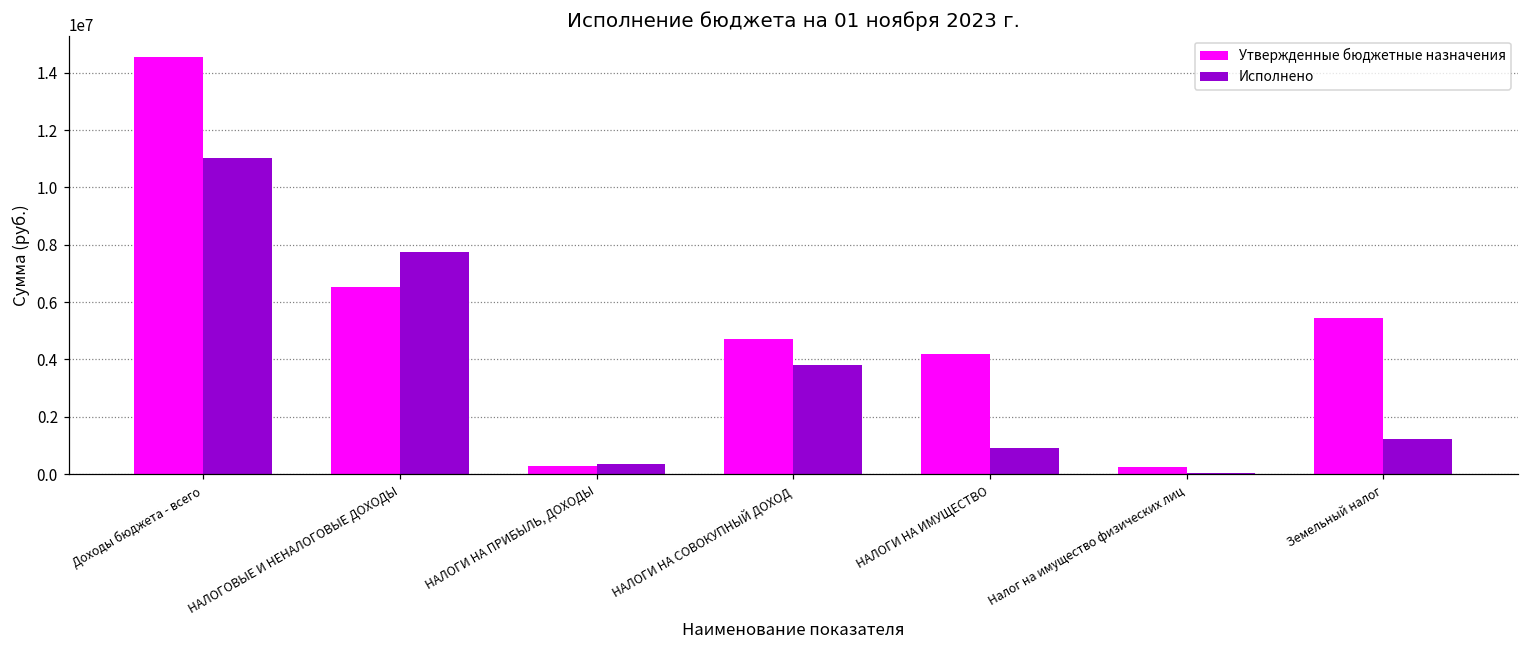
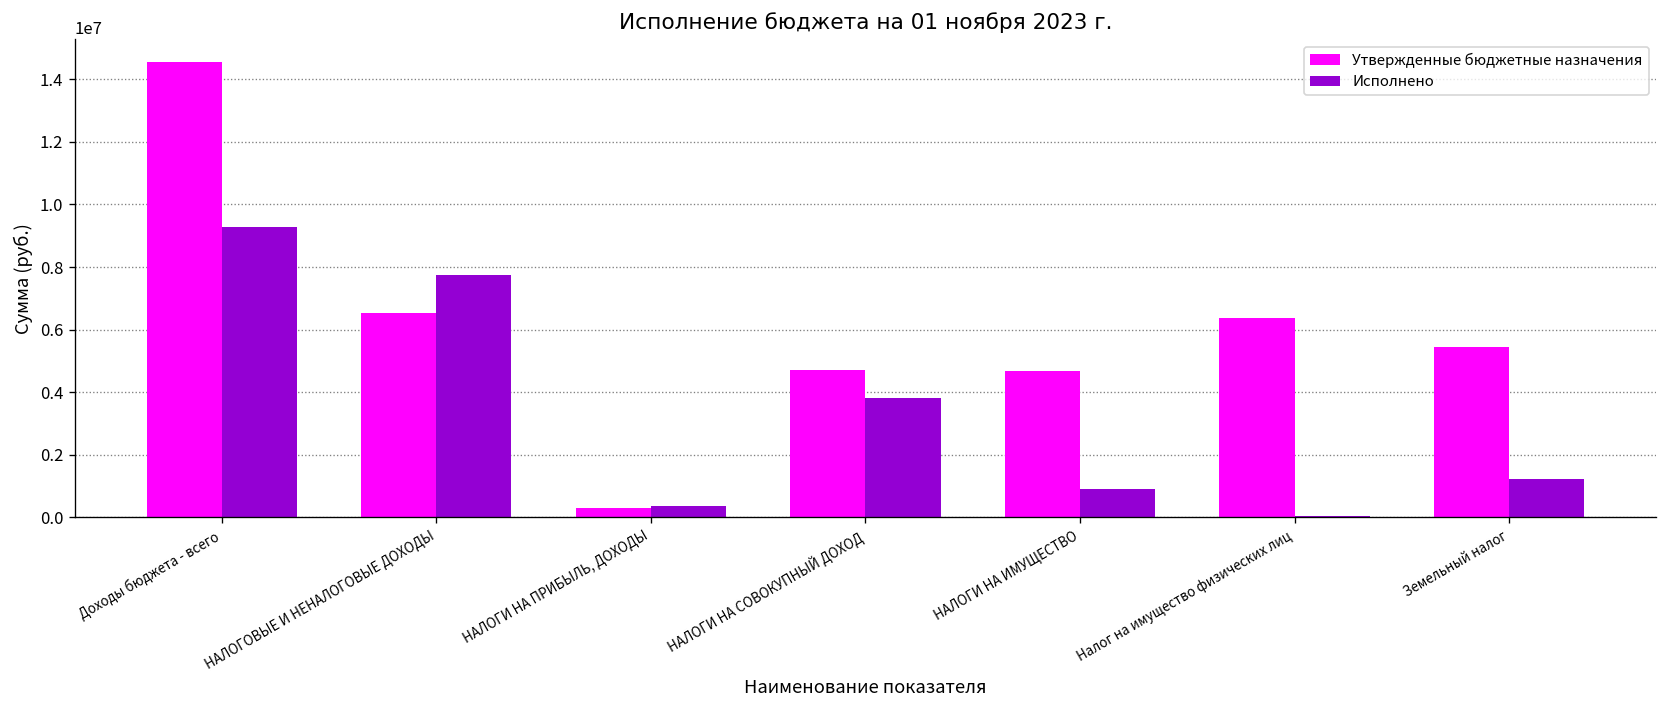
  {
    "Утвержденные бюджетные назначения": {
      "Доходы бюджета - всего": 14600000,
      "НАЛОГОВЫЕ И НЕНАЛОГОВЫЕ ДОХОДЫ": 6500000,
      "НАЛОГИ НА ПРИБЫЛЬ, ДОХОДЫ": 300000,
      "НАЛОГИ НА СОВОКУПНЫЙ ДОХОД": 4700000,
-     "НАЛОГИ НА ИМУЩЕСТВО": 4200000,
-     "Налог на имущество физических лиц": 300000,
+     "НАЛОГИ НА ИМУЩЕСТВО": 4700000,
+     "Налог на имущество физических лиц": 6400000,
      "Земельный налог": 5400000
    },
    "Исполнено": {
-     "Доходы бюджета - всего": 11000000,
+     "Доходы бюджета - всего": 9300000,
      "НАЛОГОВЫЕ И НЕНАЛОГОВЫЕ ДОХОДЫ": 7800000,
      "НАЛОГИ НА ПРИБЫЛЬ, ДОХОДЫ": 400000,
      "НАЛОГИ НА СОВОКУПНЫЙ ДОХОД": 3800000,
      "НАЛОГИ НА ИМУЩЕСТВО": 900000,
      "Земельный налог": 1200000
    }
  }
